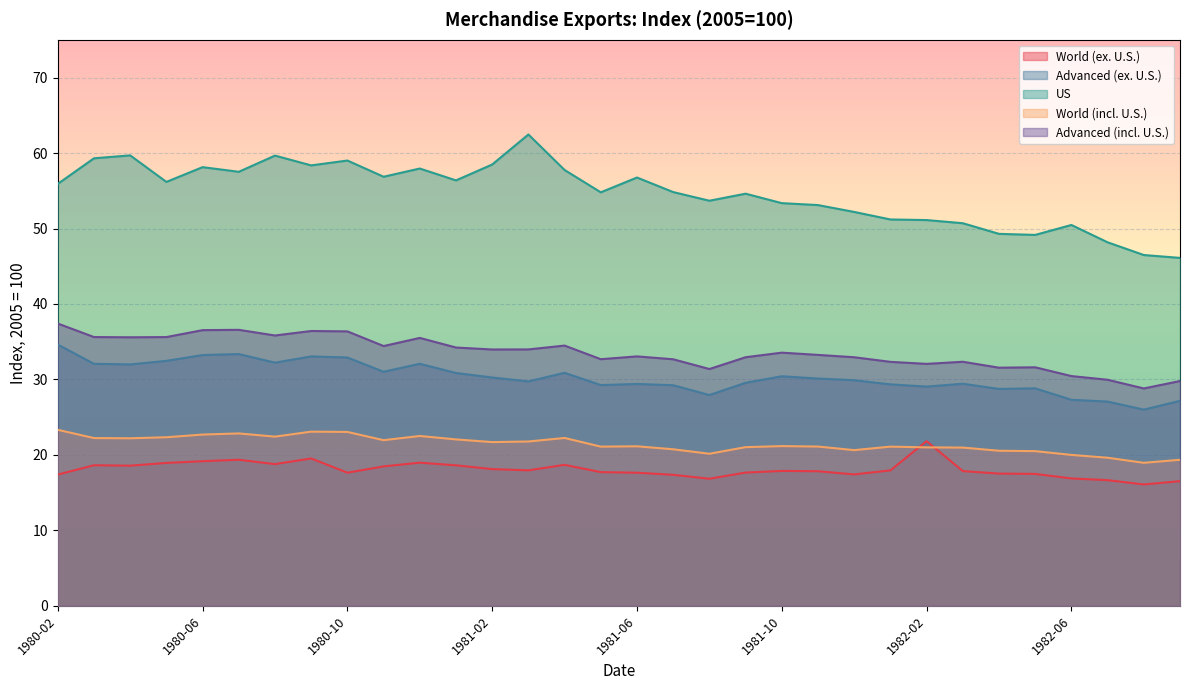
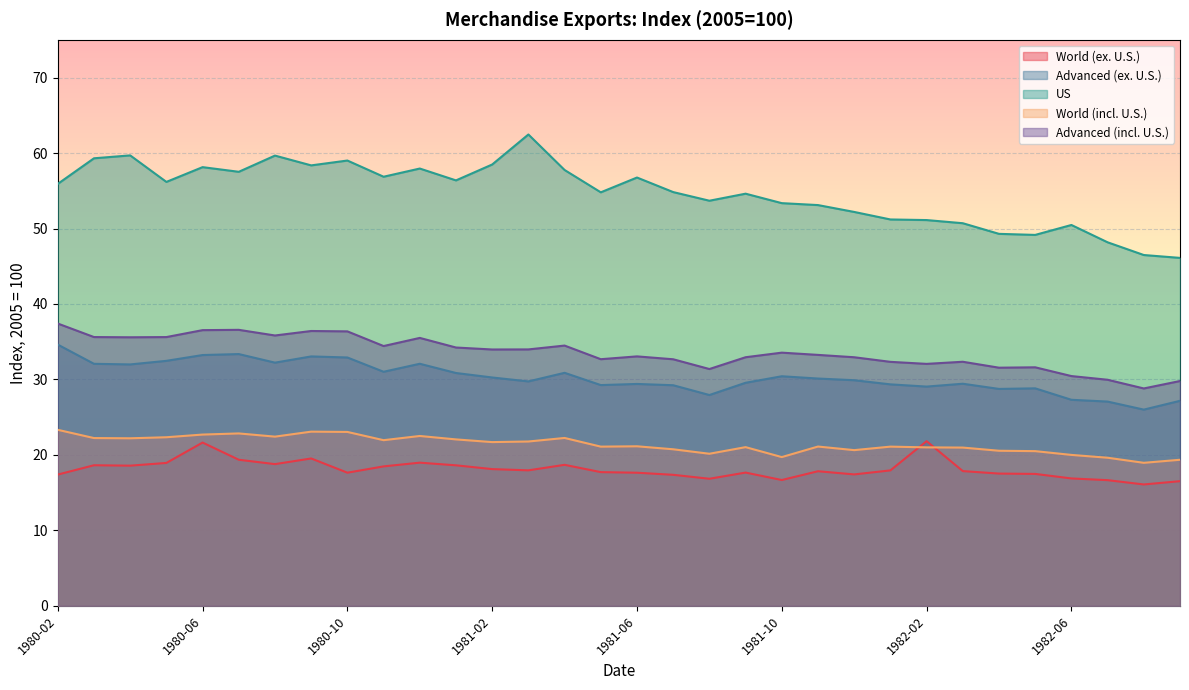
  {
    "World (ex. U.S.)": {
      "1980-02": 17,
-     "1980-06": 19,
+     "1980-06": 22,
      "1980-10": 18,
      "1981-02": 18,
      "1981-06": 18,
-     "1981-10": 18,
+     "1981-10": 17,
      "1982-02": 22,
      "1982-06": 17
    },
    "World (incl. U.S.)": {
      "1980-02": 23,
      "1980-06": 23,
      "1980-10": 23,
      "1981-02": 22,
      "1981-06": 21,
-     "1981-10": 21,
+     "1981-10": 20,
      "1982-02": 21,
      "1982-06": 20
    }
  }
